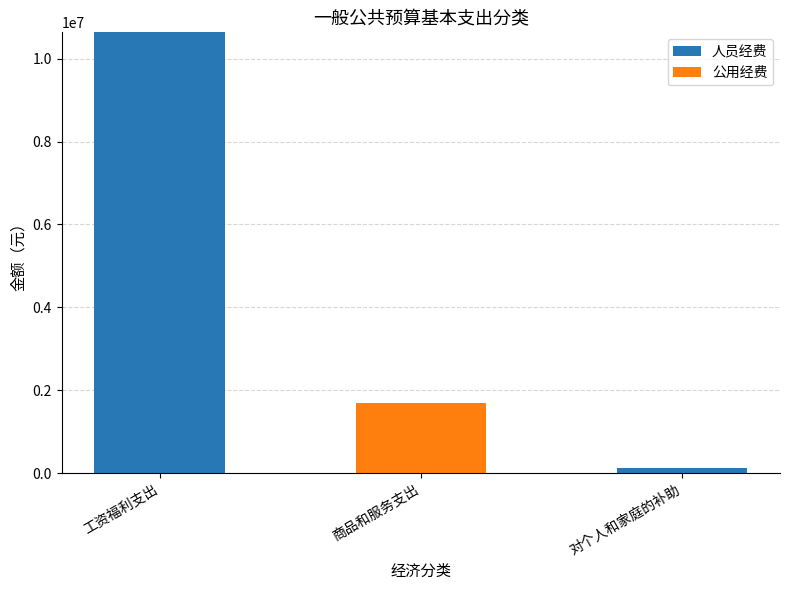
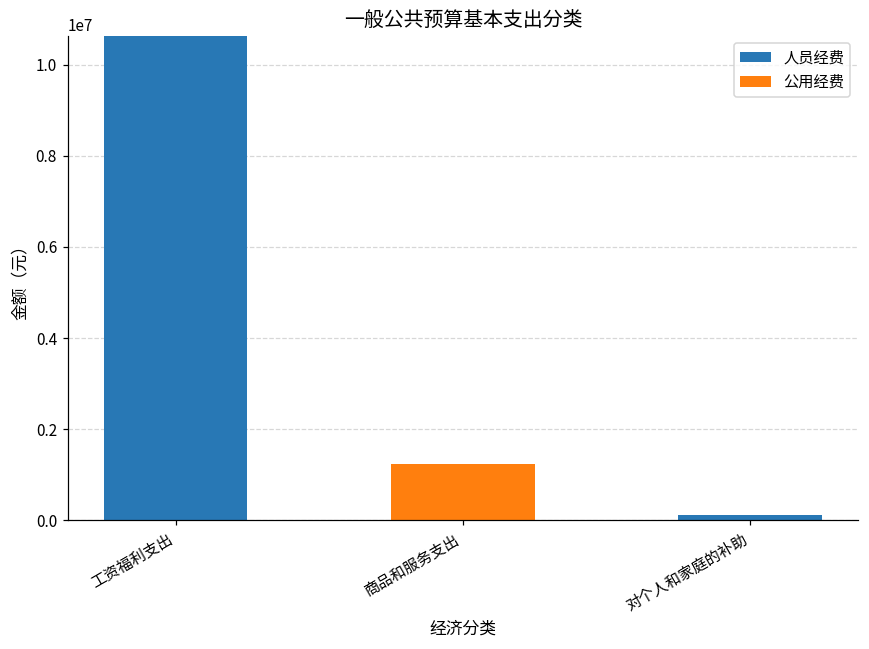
  {
    "人员经费": {
      "工资福利支出": 10600000,
      "商品和服务支出": 0,
      "对个人和家庭的补助": 100000
    },
    "公用经费": {
-     "商品和服务支出": 1700000
+     "商品和服务支出": 1200000
    }
  }
